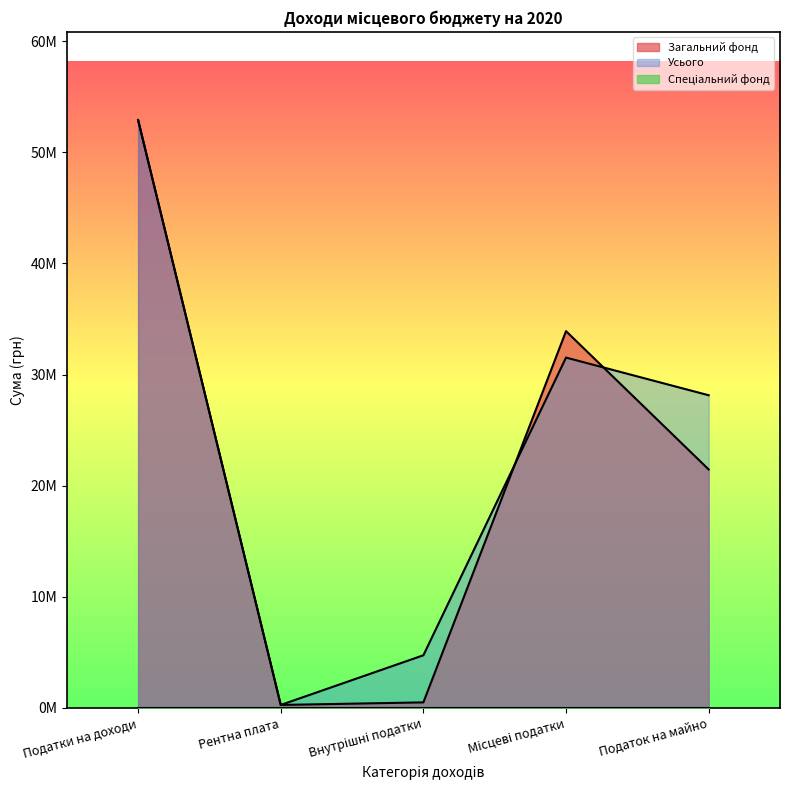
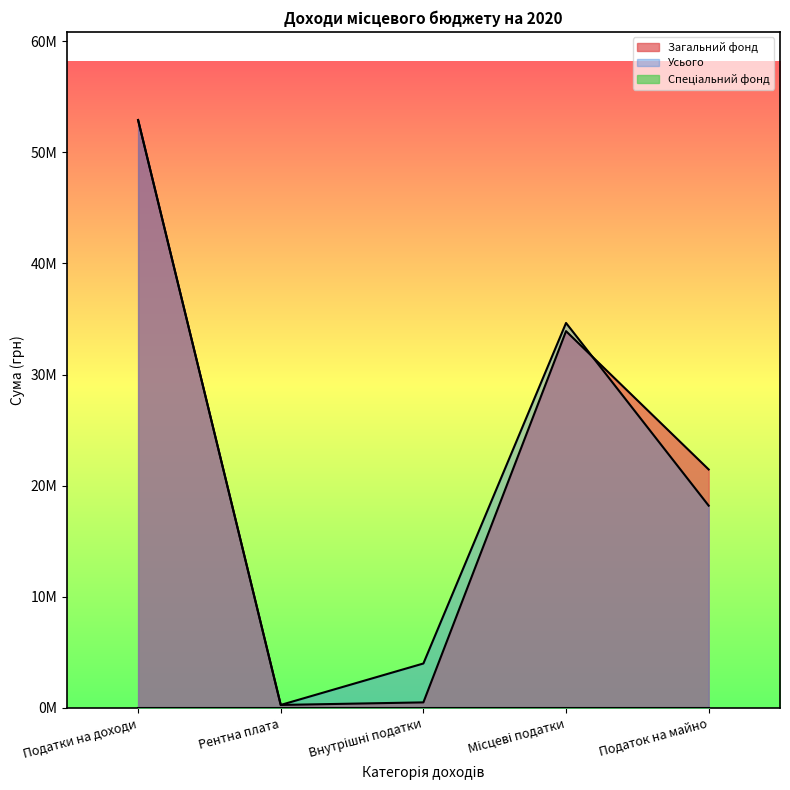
  {
    "Загальний фонд": {
      "Внутрішні податки": 500000,
      "Місцеві податки": 33900000,
      "Податок на майно": 21500000
    },
    "Усього": {
-     "Внутрішні податки": 4700000,
-     "Місцеві податки": 31500000,
-     "Податок на майно": 28100000
+     "Внутрішні податки": 4000000,
+     "Місцеві податки": 34600000,
+     "Податок на майно": 18200000
    },
    "Спеціальний фонд": {
      "Податки на доходи": 0,
      "Рентна плата": 0,
      "Внутрішні податки": 0,
      "Місцеві податки": 0,
      "Податок на майно": 0
    }
  }
